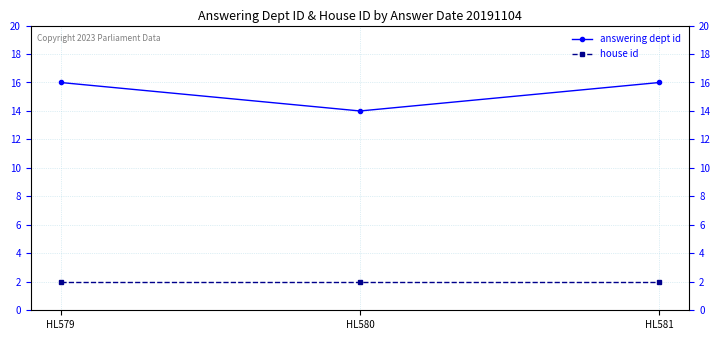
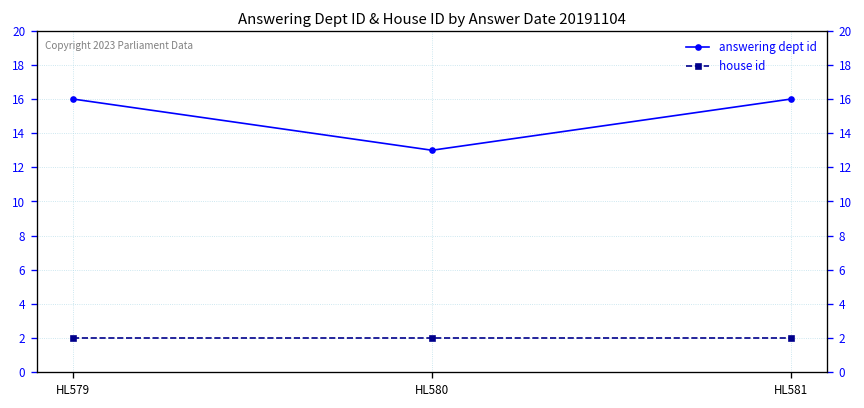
  {
    "answering dept id": {
      "HL579": 16,
-     "HL580": 14,
+     "HL580": 13,
      "HL581": 16
    },
    "house id": {
      "HL579": 2,
      "HL580": 2,
      "HL581": 2
    }
  }
